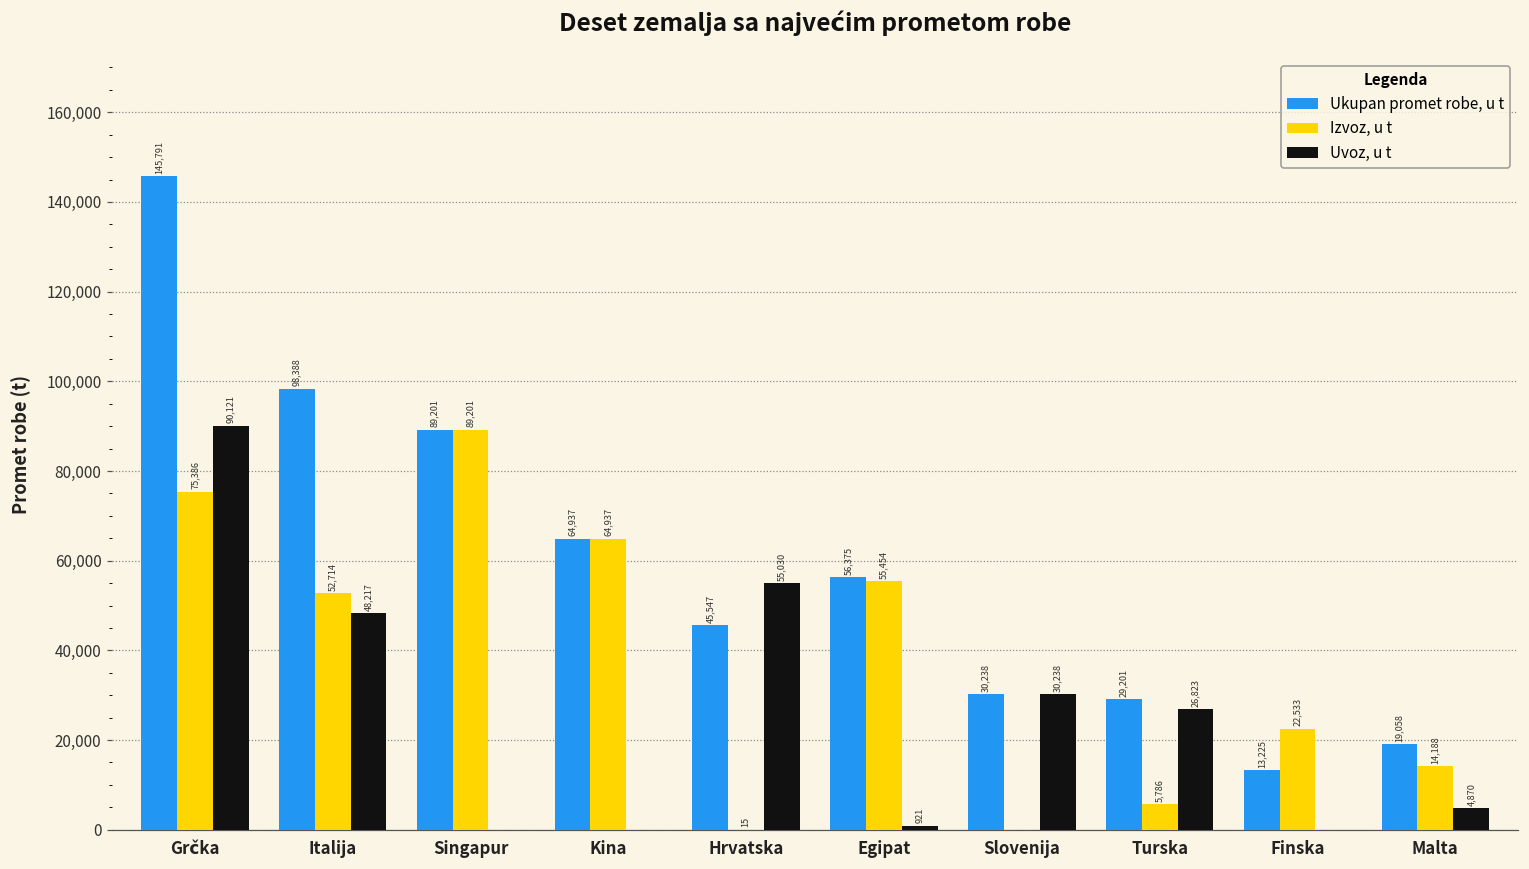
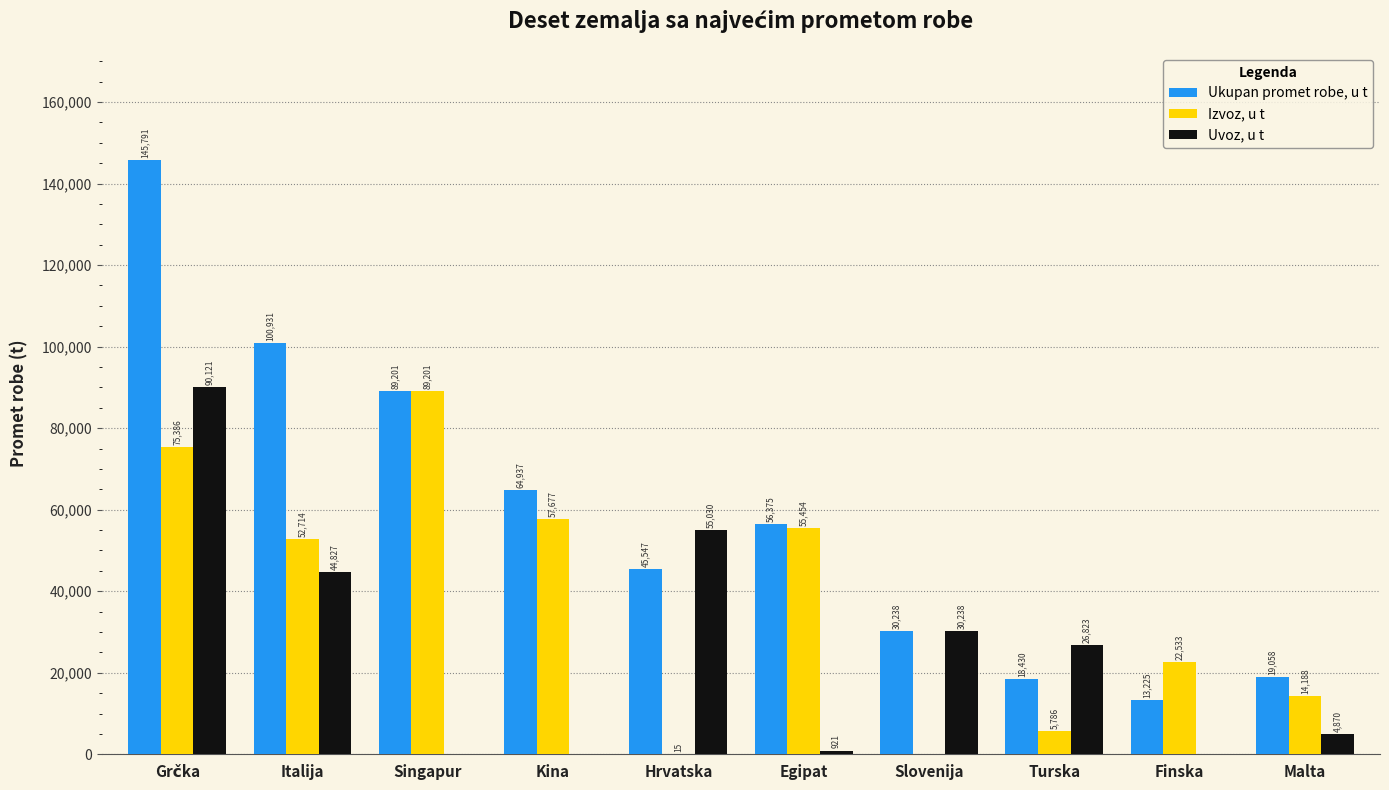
  {
    "Ukupan promet robe, u t": {
      "Grčka": "145,791",
-     "Italija": "98,388",
+     "Italija": "100,931",
      "Singapur": "89,201",
      "Kina": "64,937",
      "Hrvatska": "45,547",
      "Egipat": "56,375",
      "Slovenija": "30,238",
-     "Turska": "29,201",
+     "Turska": "18,430",
      "Finska": "13,225",
      "Malta": "19,058"
    },
    "Izvoz, u t": {
      "Grčka": "75,386",
      "Italija": "52,714",
      "Singapur": "89,201",
-     "Kina": "64,937",
+     "Kina": "57,677",
      "Hrvatska": "15",
      "Egipat": "55,454",
      "Turska": "5,786",
      "Finska": "22,533",
      "Malta": "14,188"
    },
    "Uvoz, u t": {
      "Grčka": "90,121",
-     "Italija": "48,217",
+     "Italija": "44,827",
      "Hrvatska": "55,030",
      "Egipat": "921",
      "Slovenija": "30,238",
      "Turska": "26,823",
      "Malta": "4,870"
    }
  }
